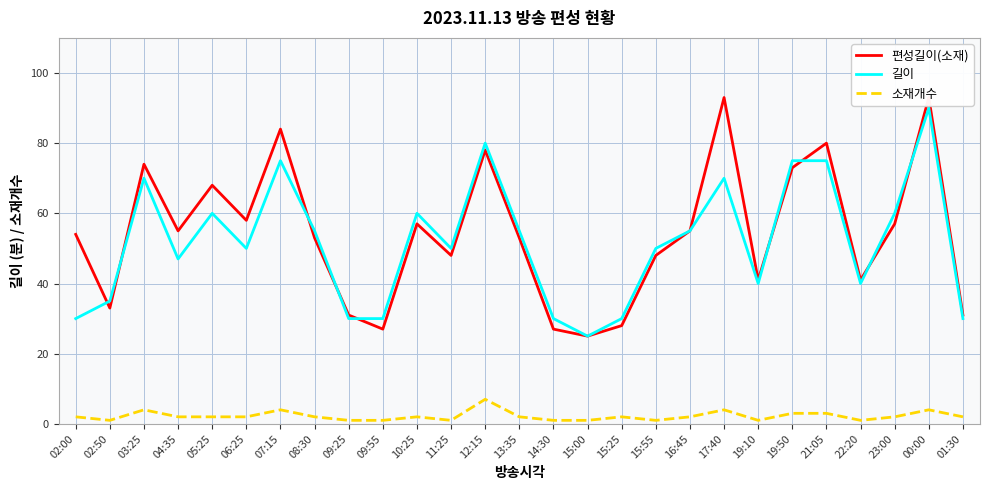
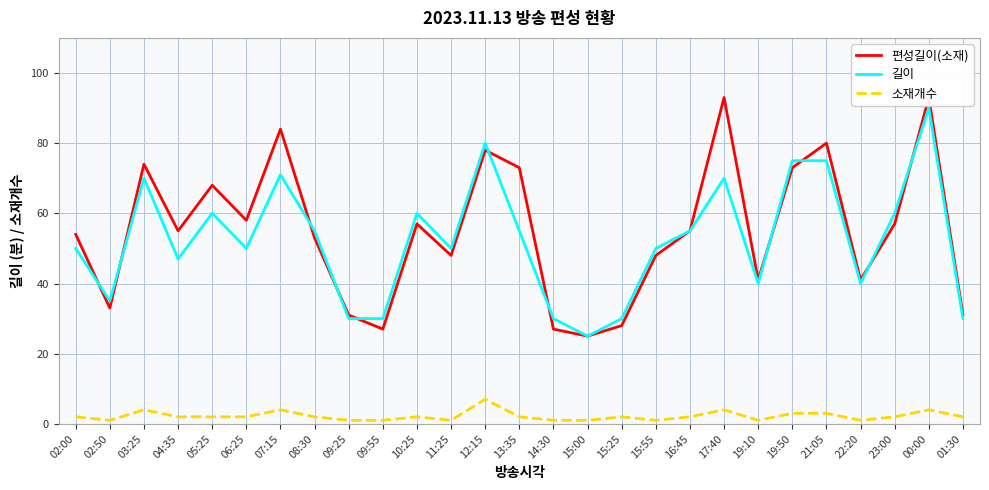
  {
    "편성길이(소재)": {
      "02:00": 54,
      "02:50": 33,
      "03:25": 74,
      "04:35": 55,
      "05:25": 68,
      "06:25": 58,
      "07:15": 84,
      "08:30": 53,
      "09:25": 31,
      "09:55": 27,
      "10:25": 57,
      "11:25": 48,
      "12:15": 78,
-     "13:35": 53,
+     "13:35": 73,
      "14:30": 27,
      "15:25": 28,
      "15:55": 48,
      "17:40": 93,
      "19:10": 41,
      "19:50": 73,
      "21:05": 80,
      "22:20": 41,
      "23:00": 57,
      "01:30": 31
    },
    "길이": {
-     "02:00": 30,
+     "02:00": 50,
      "02:50": 35,
      "03:25": 70,
      "04:35": 47,
      "05:25": 60,
      "06:25": 50,
-     "07:15": 75,
+     "07:15": 71,
      "08:30": 55,
      "09:25": 30,
      "09:55": 30,
      "10:25": 60,
      "11:25": 50,
      "12:15": 80,
      "13:35": 55,
      "14:30": 30,
      "15:25": 30,
      "15:55": 50,
      "17:40": 70,
      "19:10": 40,
      "19:50": 75,
      "21:05": 75,
      "22:20": 40,
      "23:00": 60,
      "00:00": 90,
      "01:30": 30
    },
    "소재개수": {
      "02:00": 2,
      "02:50": 1,
      "03:25": 4,
      "04:35": 2,
      "05:25": 2,
      "06:25": 2,
      "07:15": 4,
      "08:30": 2,
      "09:25": 1,
      "09:55": 1,
      "10:25": 2,
      "11:25": 1,
      "12:15": 7,
      "13:35": 2,
      "14:30": 1,
      "15:00": 1,
      "15:25": 2,
      "15:55": 1,
      "16:45": 2,
      "17:40": 4,
      "19:10": 1,
      "19:50": 3,
      "21:05": 3,
      "22:20": 1,
      "23:00": 2,
      "00:00": 4,
      "01:30": 2
    }
  }
